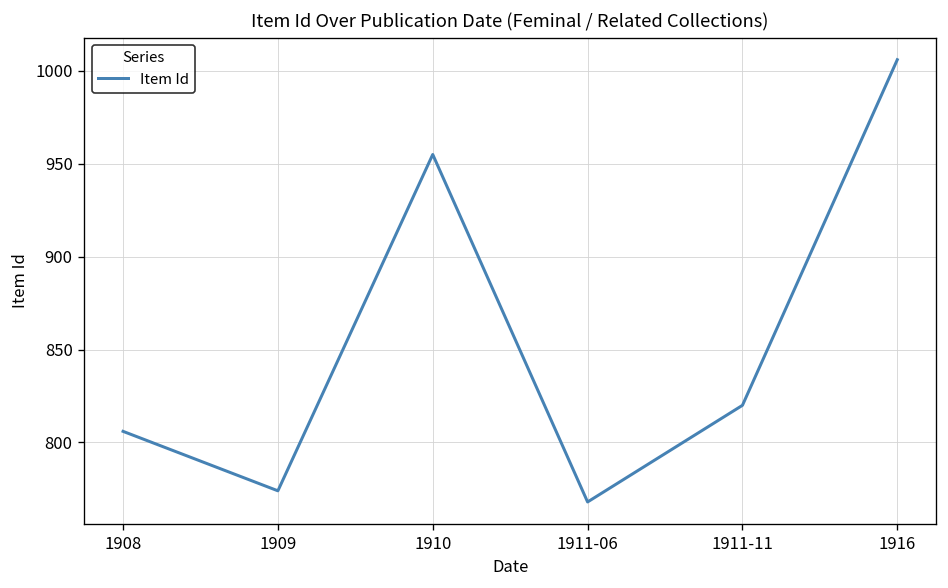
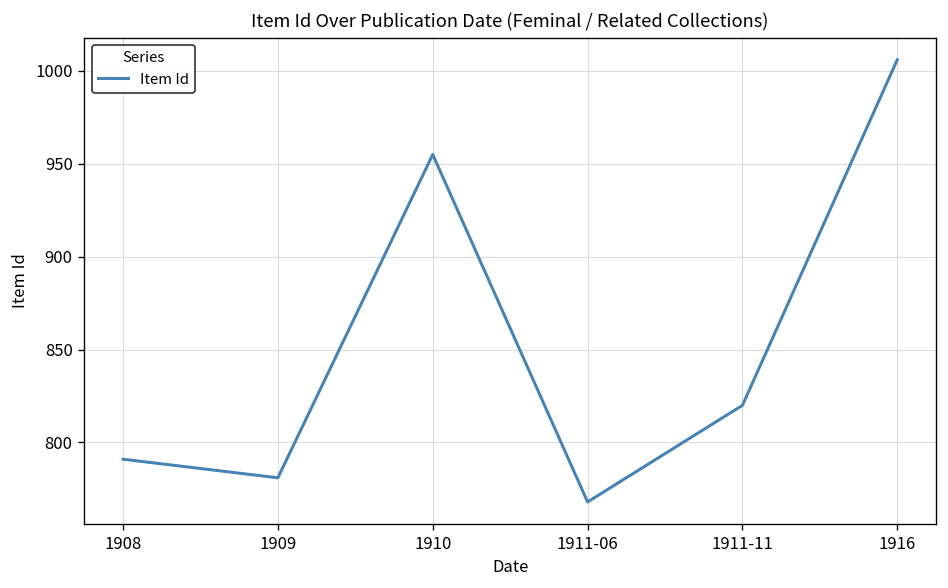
  {
-   "1908": 806,
-   "1909": 774,
+   "1908": 791,
+   "1909": 781,
    "1910": 955,
    "1911-06": 768,
    "1911-11": 820,
    "1916": 1006
  }
